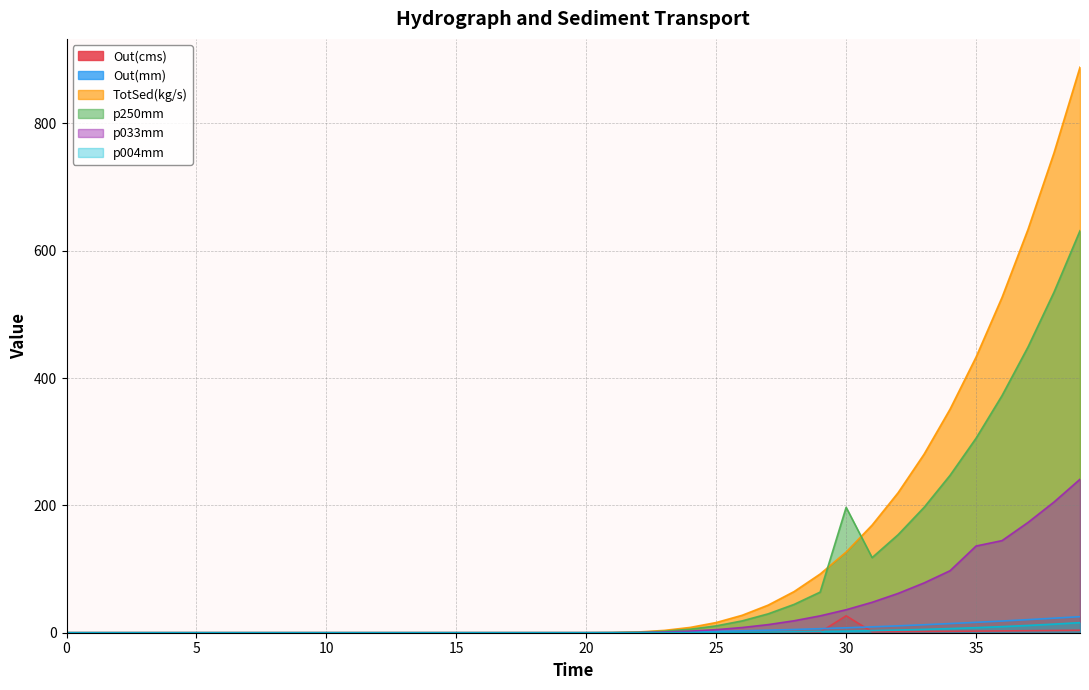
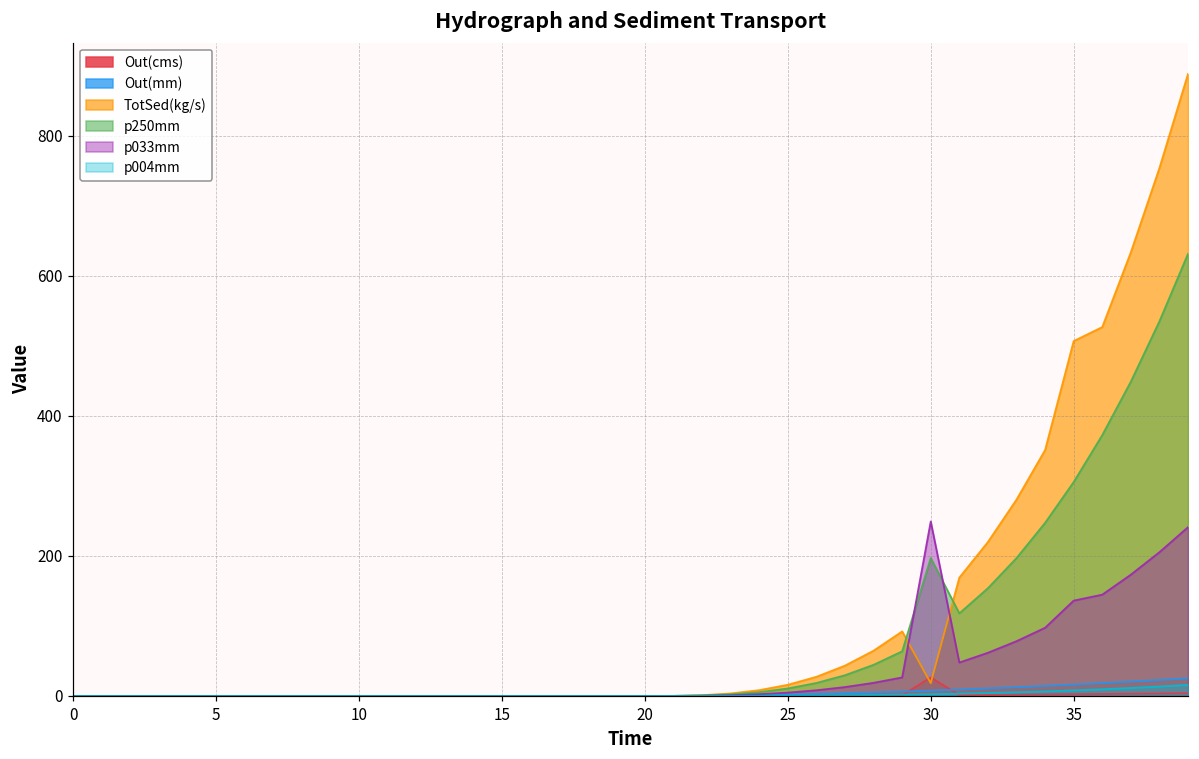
  {
    "Out(cms)": {
      "30": 30,
      "35": 0
    },
    "TotSed(kg/s)": {
      "25": 20,
-     "30": 130,
-     "35": 430
+     "30": 20,
+     "35": 510
    },
    "p250mm": {
      "25": 10,
      "30": 200,
      "35": 310
    },
    "p033mm": {
-     "30": 40,
+     "30": 250,
      "35": 140
    }
  }
